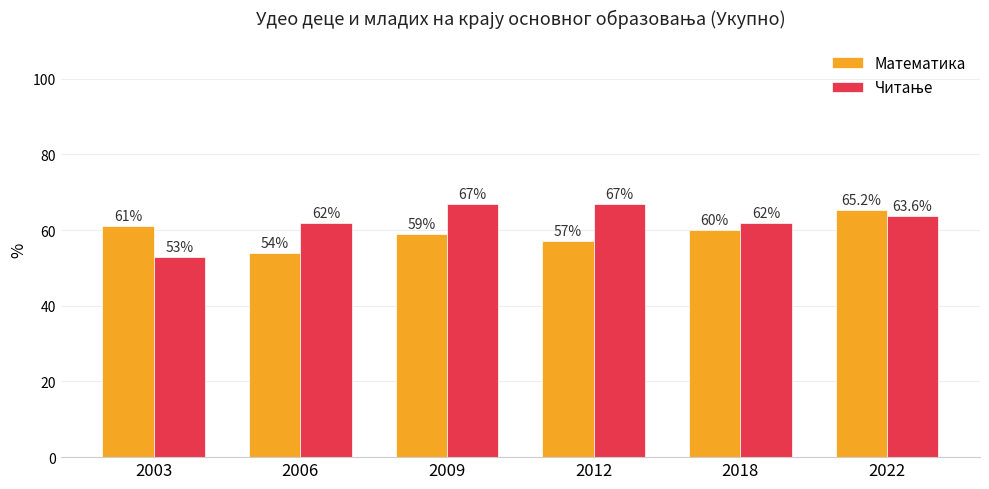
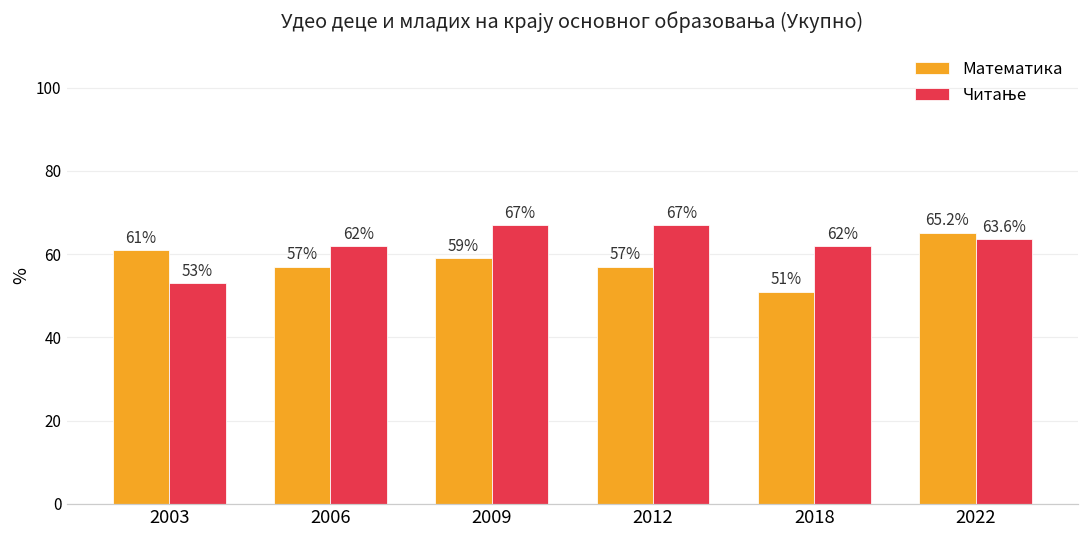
  {
    "Математика": {
      "2003": "61%",
-     "2006": "54%",
+     "2006": "57%",
      "2009": "59%",
      "2012": "57%",
-     "2018": "60%",
+     "2018": "51%",
      "2022": "65.2%"
    },
    "Читање": {
      "2003": "53%",
      "2006": "62%",
      "2009": "67%",
      "2012": "67%",
      "2018": "62%",
      "2022": "63.6%"
    }
  }
